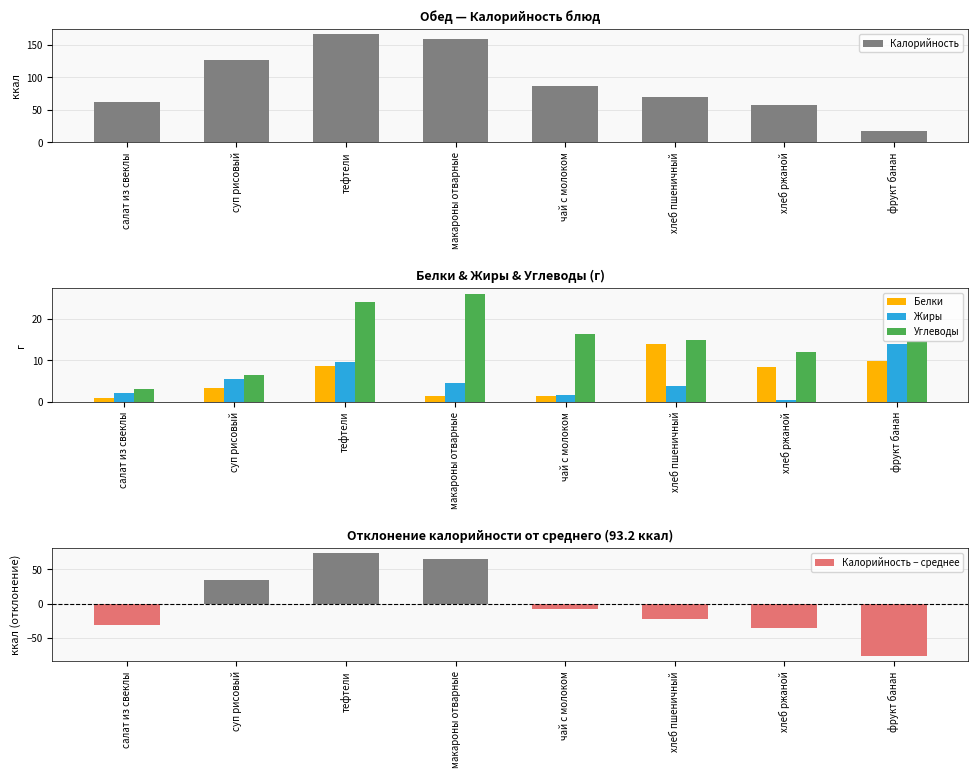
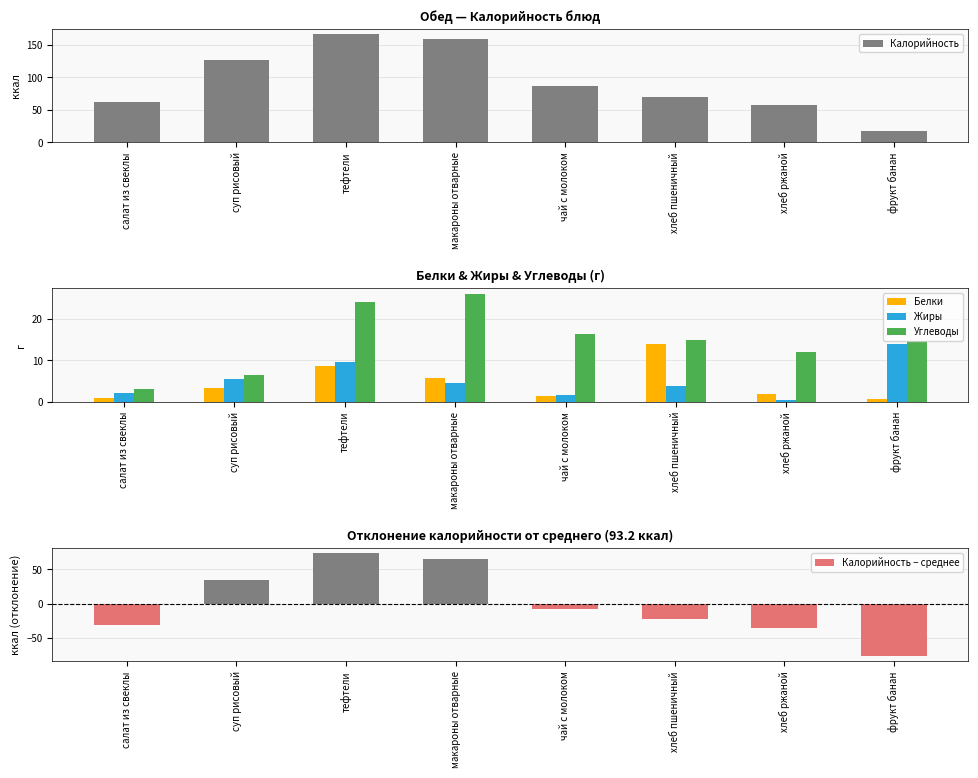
  {
    "Обед — Калорийность блюд": {
      "салат из свеклы": 60,
      "суп рисовый": 130,
      "тефтели": 170,
      "макароны отварные": 160,
      "чай с молоком": 90,
      "хлеб пшеничный": 70,
      "хлеб ржаной": 60,
      "фрукт банан": 20
    },
    "Белки & Жиры & Углеводы (г)": {
      "Белки": {
        "салат из свеклы": 1,
        "суп рисовый": 3,
        "тефтели": 9,
-       "макароны отварные": 1,
+       "макароны отварные": 6,
        "чай с молоком": 1,
        "хлеб пшеничный": 14,
-       "хлеб ржаной": 8,
-       "фрукт банан": 10
+       "хлеб ржаной": 2,
+       "фрукт банан": 1
      },
      "Жиры": {
        "салат из свеклы": 2,
        "суп рисовый": 6,
        "тефтели": 10,
        "макароны отварные": 5,
        "чай с молоком": 2,
        "хлеб пшеничный": 4,
        "фрукт банан": 14
      },
      "Углеводы": {
        "салат из свеклы": 3,
        "суп рисовый": 6,
        "тефтели": 24,
        "макароны отварные": 26,
        "чай с молоком": 16,
        "хлеб пшеничный": 15,
        "хлеб ржаной": 12
      }
    },
    "Отклонение калорийности от среднего (93.2 ккал)": {
      "салат из свеклы": -30,
      "суп рисовый": 30,
      "тефтели": 70,
      "макароны отварные": 70,
      "чай с молоком": -10,
      "хлеб пшеничный": -20,
      "хлеб ржаной": -40,
      "фрукт банан": -80
    }
  }
